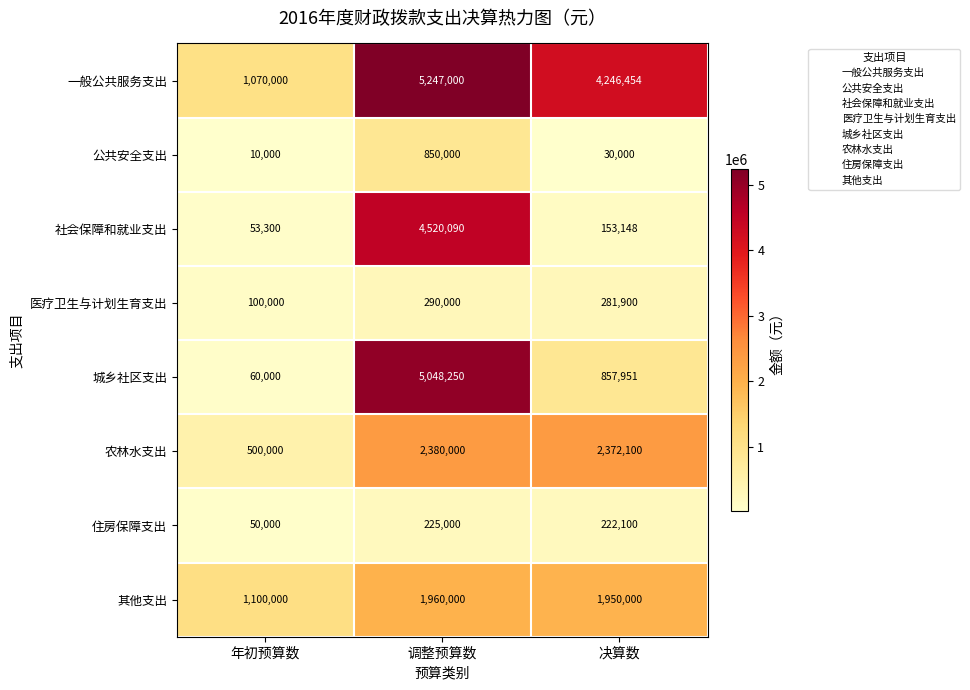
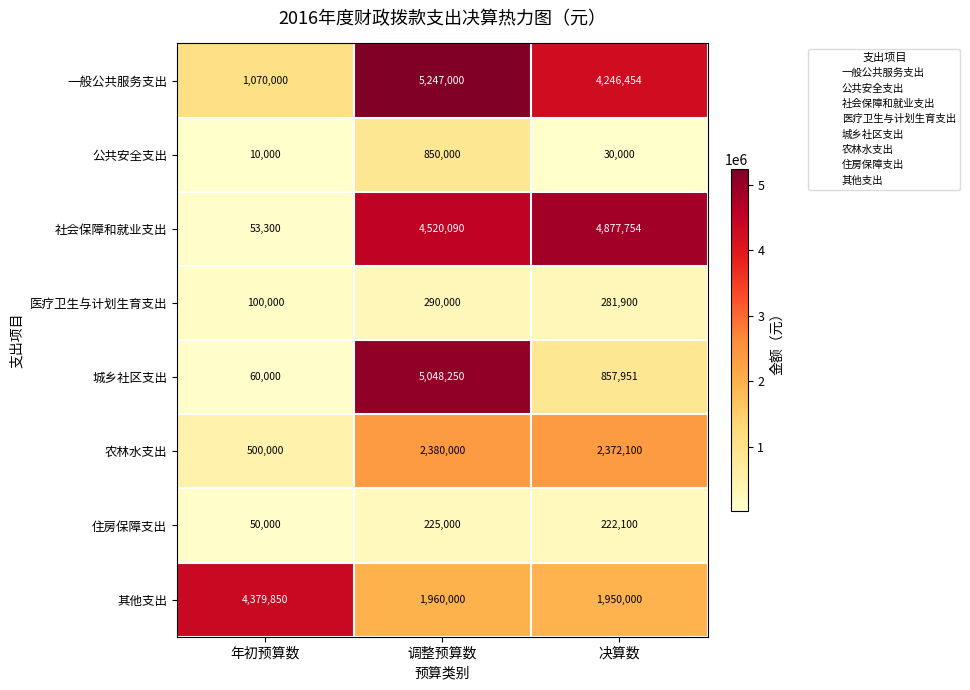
  {
    "一般公共服务支出": {
      "年初预算数": "1,070,000",
      "调整预算数": "5,247,000",
      "决算数": "4,246,454"
    },
    "公共安全支出": {
      "年初预算数": "10,000",
      "调整预算数": "850,000",
      "决算数": "30,000"
    },
    "社会保障和就业支出": {
      "年初预算数": "53,300",
      "调整预算数": "4,520,090",
-     "决算数": "153,148"
+     "决算数": "4,877,754"
    },
    "医疗卫生与计划生育支出": {
      "年初预算数": "100,000",
      "调整预算数": "290,000",
      "决算数": "281,900"
    },
    "城乡社区支出": {
      "年初预算数": "60,000",
      "调整预算数": "5,048,250",
      "决算数": "857,951"
    },
    "农林水支出": {
      "年初预算数": "500,000",
      "调整预算数": "2,380,000",
      "决算数": "2,372,100"
    },
    "住房保障支出": {
      "年初预算数": "50,000",
      "调整预算数": "225,000",
      "决算数": "222,100"
    },
    "其他支出": {
-     "年初预算数": "1,100,000",
+     "年初预算数": "4,379,850",
      "调整预算数": "1,960,000",
      "决算数": "1,950,000"
    }
  }
